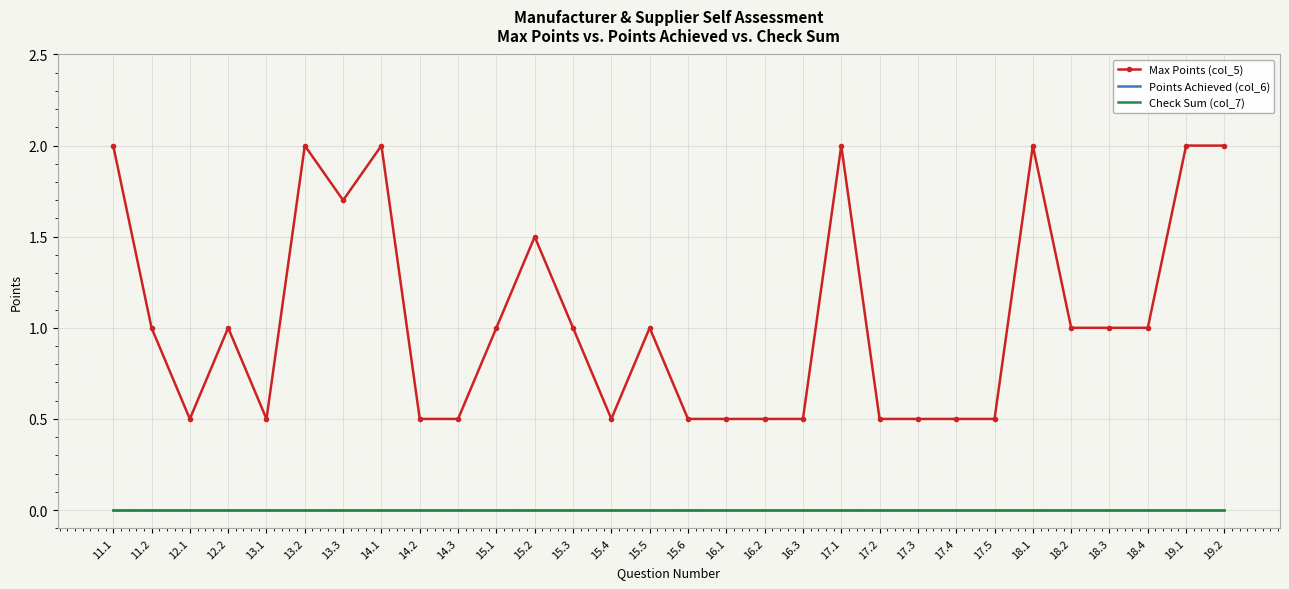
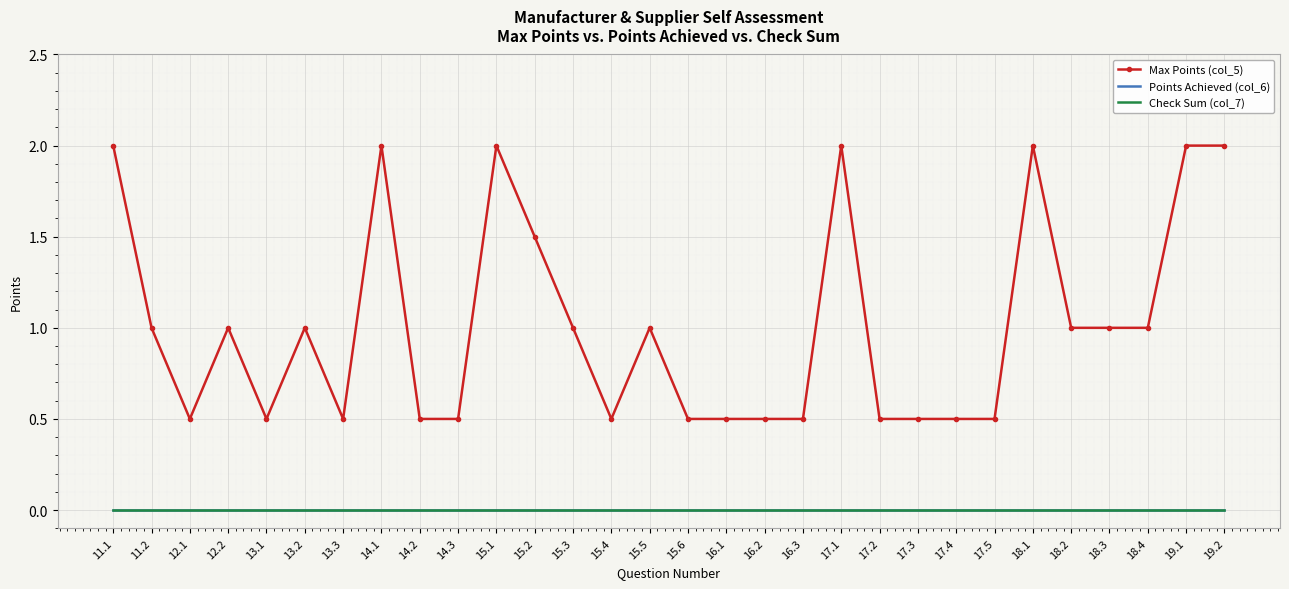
  {
    "Max Points (col_5)": {
      "11.1": 2.0,
      "11.2": 1.0,
      "12.1": 0.5,
      "12.2": 1.0,
      "13.1": 0.5,
-     "13.2": 2,
-     "13.3": 1.7,
+     "13.2": 1,
+     "13.3": 0.5,
      "14.1": 2.0,
      "14.2": 0.5,
      "14.3": 0.5,
-     "15.1": 1,
+     "15.1": 2,
      "15.2": 1.5,
      "15.3": 1.0,
      "15.4": 0.5,
      "15.5": 1.0,
      "15.6": 0.5,
      "16.1": 0.5,
      "16.2": 0.5,
      "16.3": 0.5,
      "17.1": 2.0,
      "17.2": 0.5,
      "17.3": 0.5,
      "17.4": 0.5,
      "17.5": 0.5,
      "18.1": 2.0,
      "18.2": 1.0,
      "18.3": 1.0,
      "18.4": 1.0,
      "19.1": 2.0,
      "19.2": 2.0
    },
    "Check Sum (col_7)": {
      "11.1": 0.0,
      "11.2": 0.0,
      "12.1": 0.0,
      "12.2": 0.0,
      "13.1": 0.0,
      "13.2": 0.0,
      "13.3": 0.0,
      "14.1": 0.0,
      "14.2": 0.0,
      "14.3": 0.0,
      "15.1": 0.0,
      "15.2": 0.0,
      "15.3": 0.0,
      "15.4": 0.0,
      "15.5": 0.0,
      "15.6": 0.0,
      "16.1": 0.0,
      "16.2": 0.0,
      "16.3": 0.0,
      "17.1": 0.0,
      "17.2": 0.0,
      "17.3": 0.0,
      "17.4": 0.0,
      "17.5": 0.0,
      "18.1": 0.0,
      "18.2": 0.0,
      "18.3": 0.0,
      "18.4": 0.0,
      "19.1": 0.0,
      "19.2": 0.0
    }
  }
